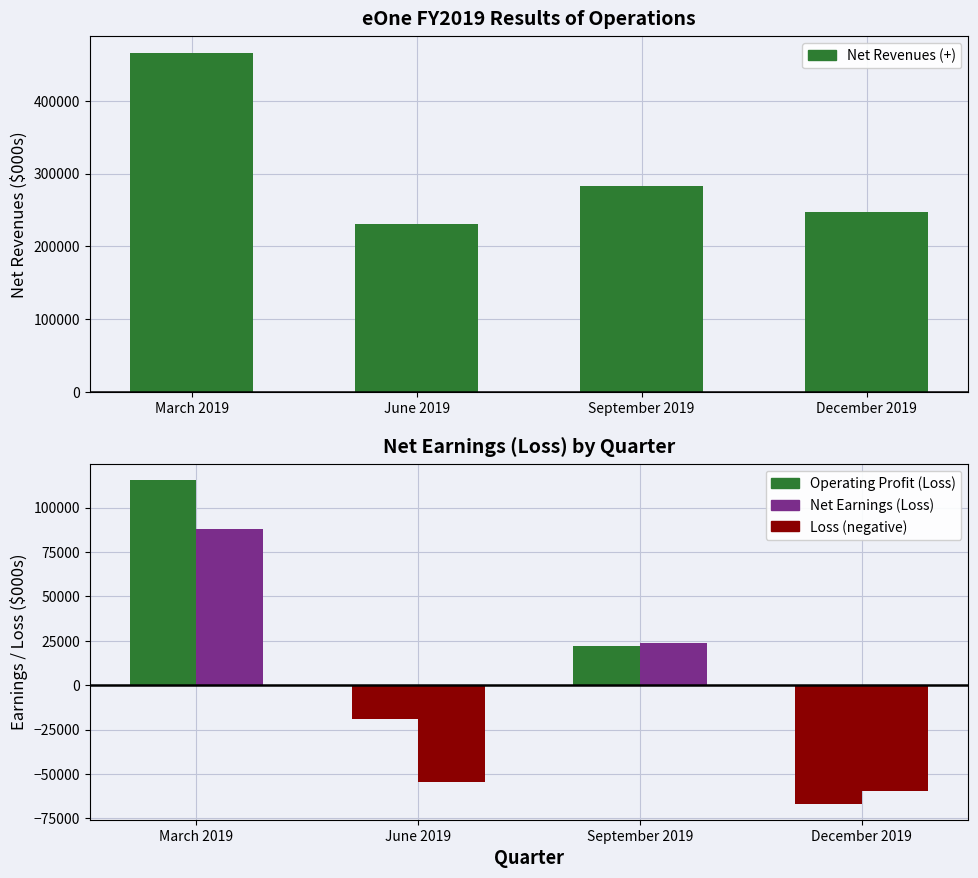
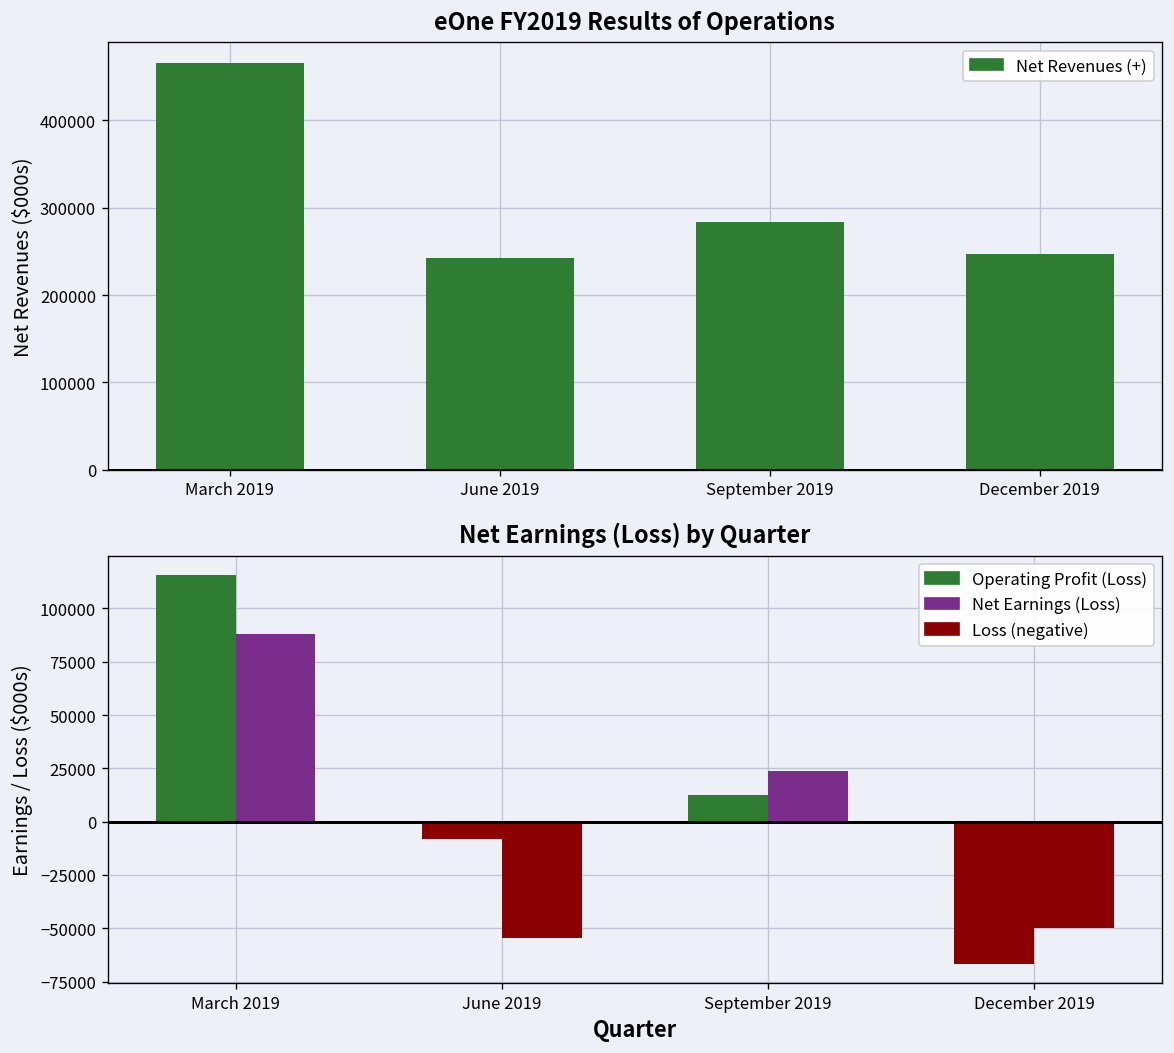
  {
    "eOne FY2019 Results of Operations": {
      "March 2019": 470000,
-     "June 2019": 230000,
+     "June 2019": 240000,
      "September 2019": 280000,
      "December 2019": 250000
    },
    "Net Earnings (Loss) by Quarter": {
      "Operating Profit (Loss)": {
        "March 2019": 116000,
-       "June 2019": -19000,
-       "September 2019": 22000,
+       "June 2019": -8000,
+       "September 2019": 13000,
        "December 2019": -67000
      },
      "Net Earnings (Loss)": {
        "March 2019": 88000,
        "June 2019": -55000,
        "September 2019": 24000,
-       "December 2019": -60000
+       "December 2019": -50000
      }
    }
  }
